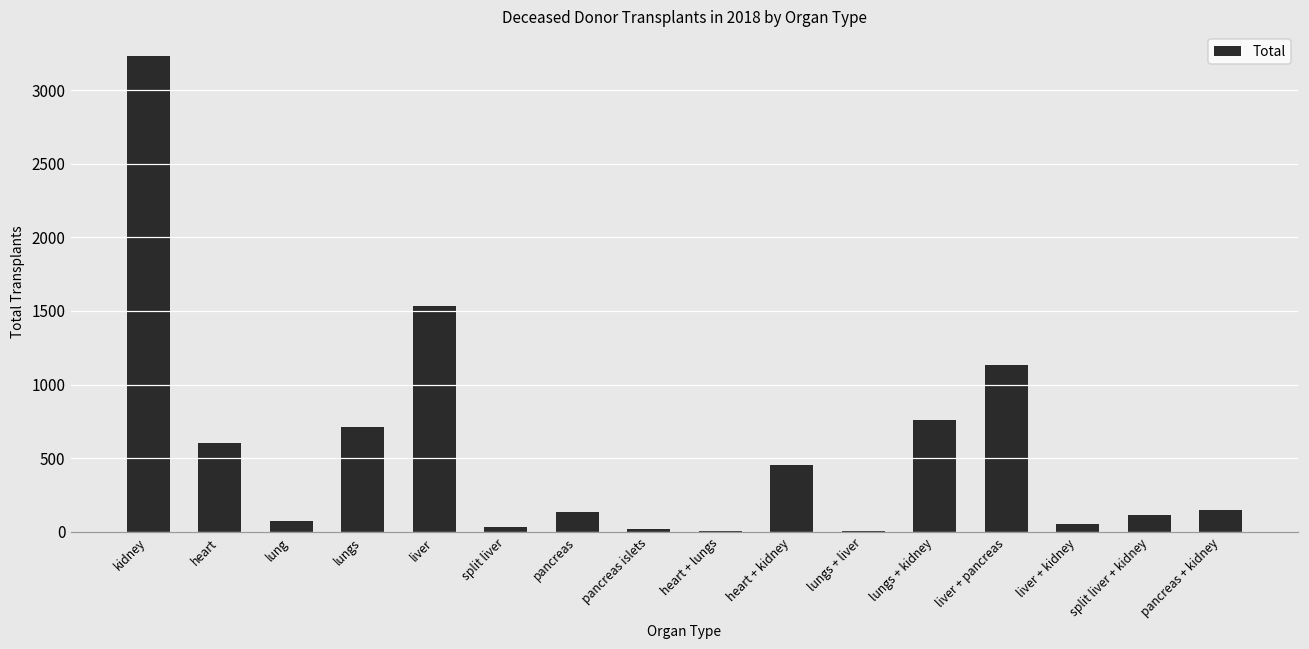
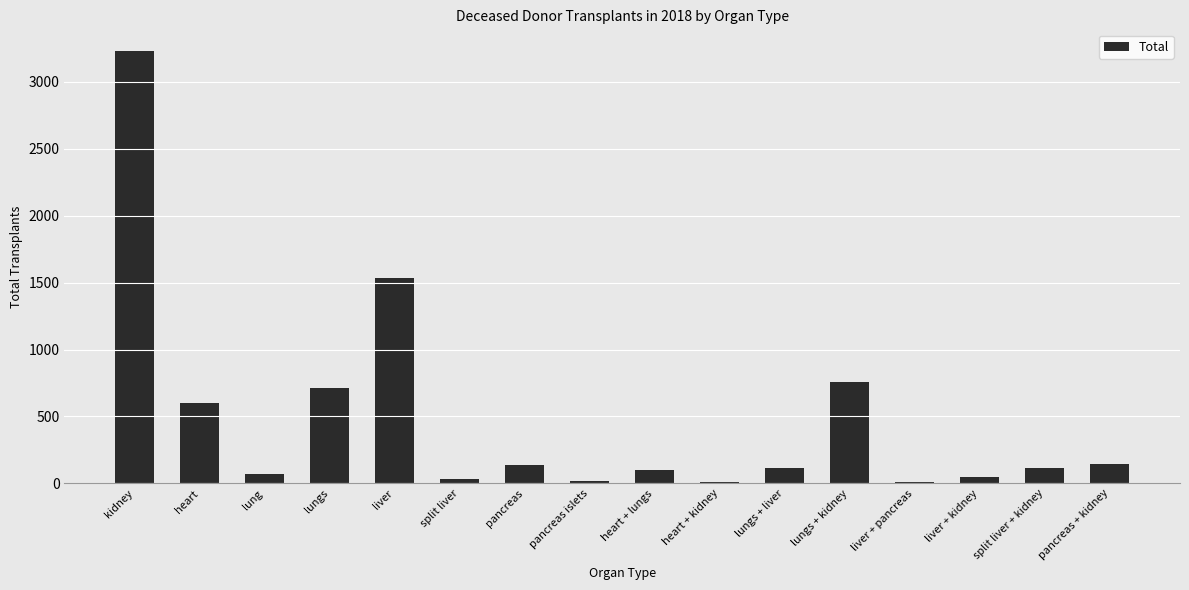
  {
    "kidney": 3230,
    "heart": 600,
    "lung": 70,
    "lungs": 710,
    "liver": 1540,
    "split liver": 30,
    "pancreas": 130,
    "pancreas islets": 20,
-   "heart + lungs": 0,
-   "heart + kidney": 460,
-   "lungs + liver": 10,
+   "heart + lungs": 100,
+   "heart + kidney": 10,
+   "lungs + liver": 110,
    "lungs + kidney": 760,
-   "liver + pancreas": 1140,
+   "liver + pancreas": 10,
    "liver + kidney": 50,
    "split liver + kidney": 110,
    "pancreas + kidney": 150
  }
